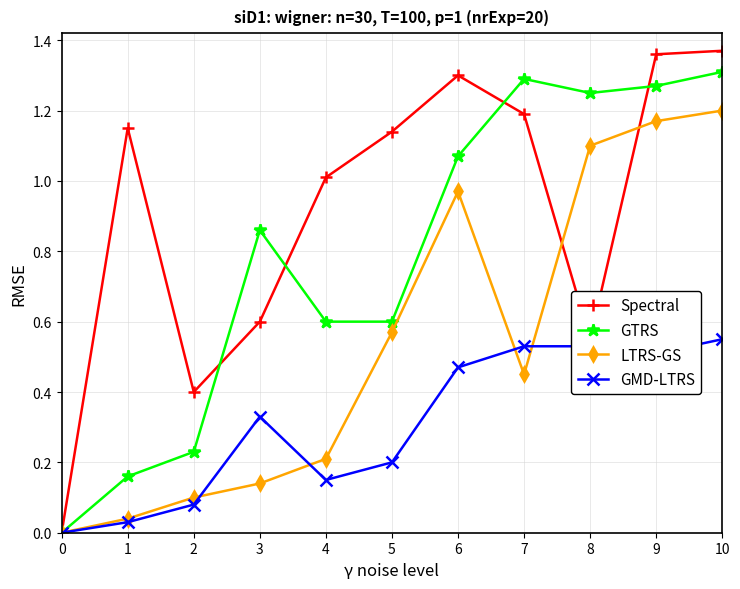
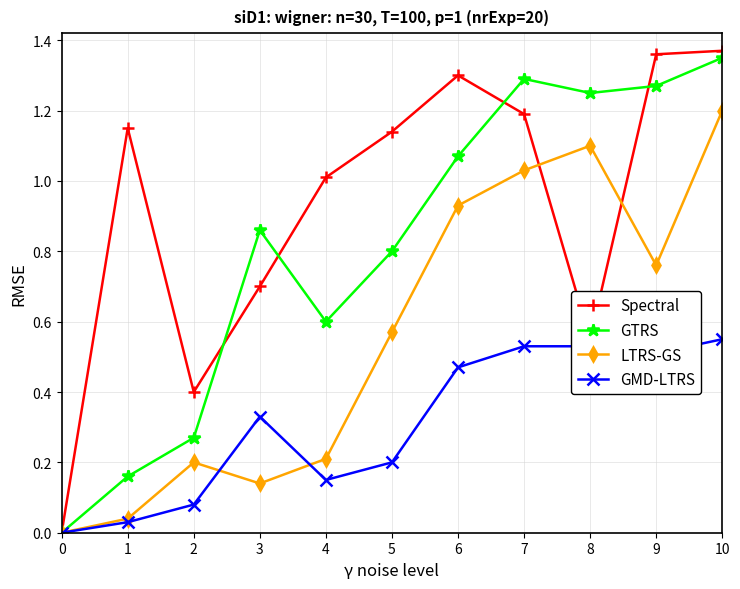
  {
    "Spectral": {
      "1": 1.15,
      "2": 0.4,
-     "3": 0.6,
+     "3": 0.7,
      "4": 1.01,
      "5": 1.14,
      "6": 1.3,
      "7": 1.19,
      "9": 1.36,
      "10": 1.37
    },
    "GTRS": {
      "1": 0.16,
-     "2": 0.23,
+     "2": 0.27,
      "3": 0.86,
      "4": 0.60,
-     "5": 0.6,
+     "5": 0.8,
      "6": 1.07,
      "7": 1.29,
      "8": 1.25,
      "9": 1.27,
-     "10": 1.31
+     "10": 1.35
    },
    "LTRS-GS": {
      "1": 0.04,
-     "2": 0.1,
+     "2": 0.2,
      "3": 0.14,
      "4": 0.21,
      "5": 0.57,
-     "6": 0.97,
-     "7": 0.45,
+     "6": 0.93,
+     "7": 1.03,
      "8": 1.10,
-     "9": 1.17,
+     "9": 0.76,
      "10": 1.20
    },
    "GMD-LTRS": {
      "1": 0.03,
      "2": 0.08,
      "3": 0.33,
      "4": 0.15,
      "5": 0.20,
      "6": 0.47,
      "7": 0.53,
      "10": 0.55
    }
  }
